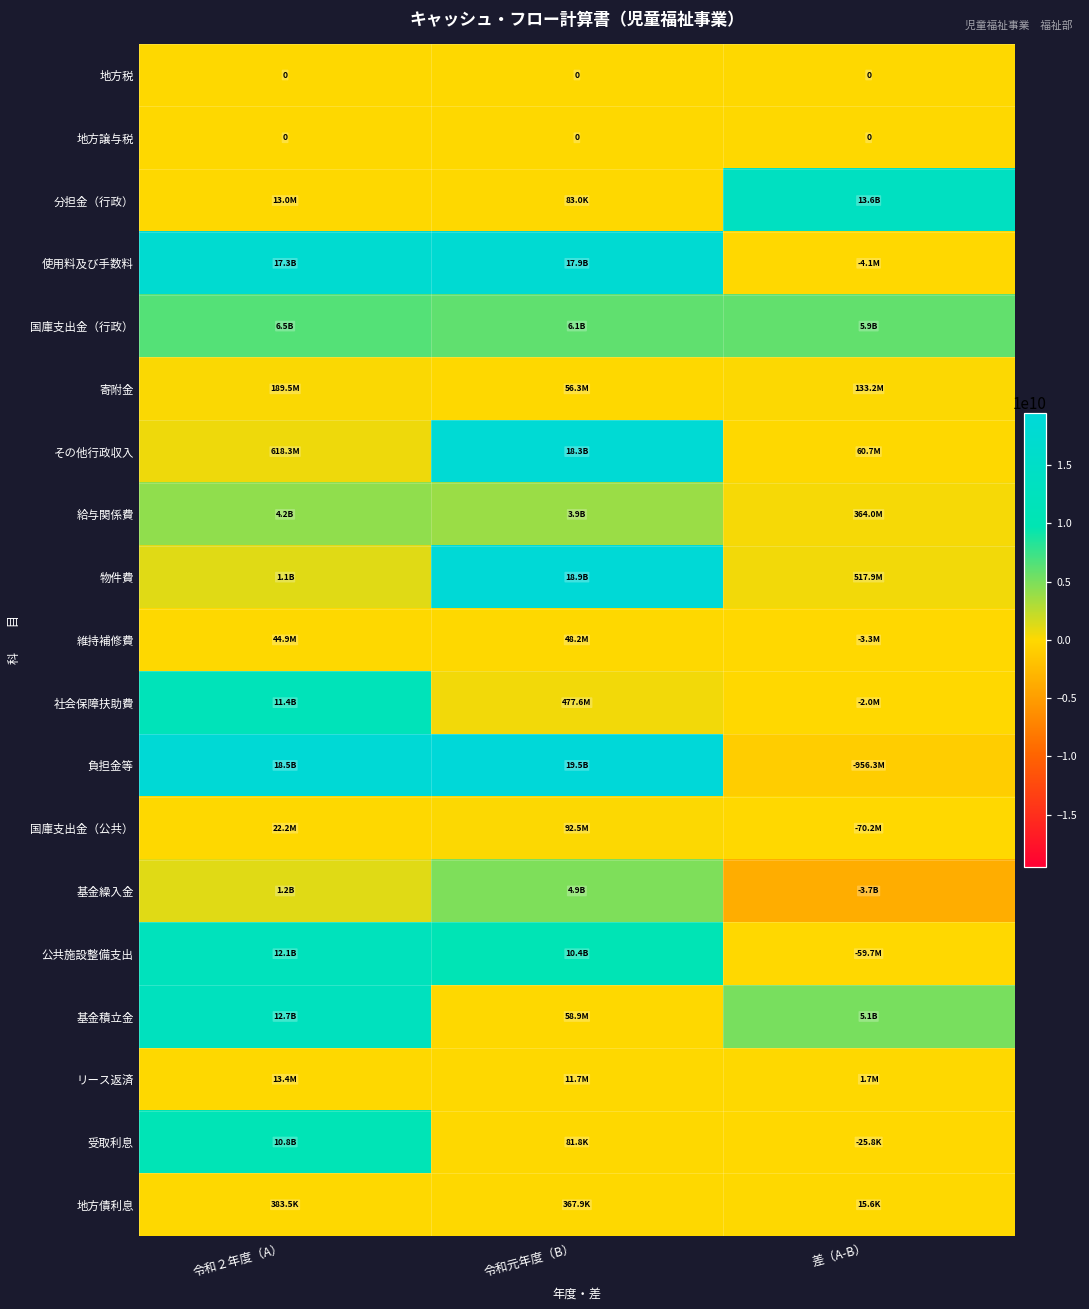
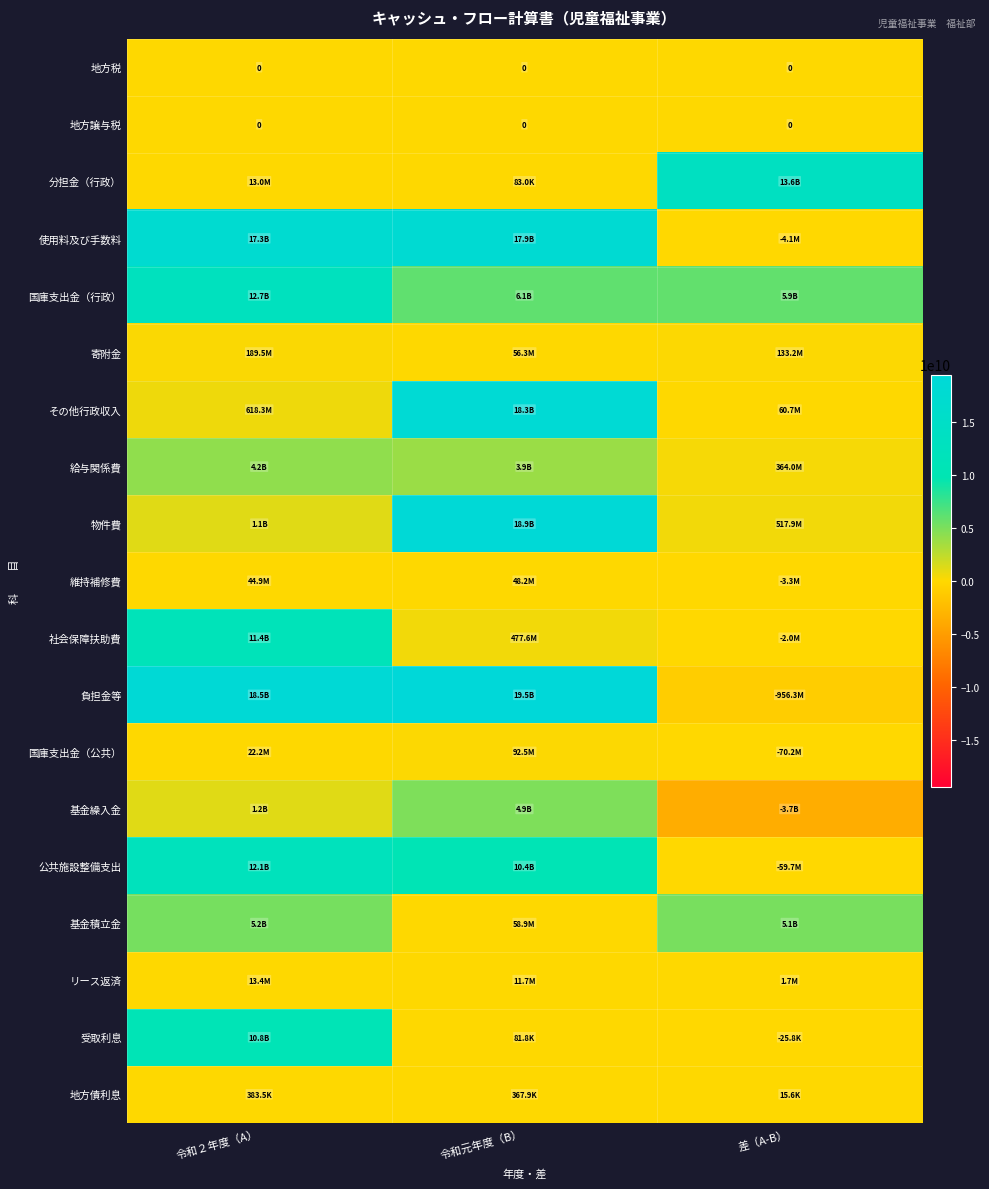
  {
    "国庫支出金（行政）": {
-     "令和２年度（A）": "6.5B"
+     "令和２年度（A）": "12.7B"
    },
    "基金積立金": {
-     "令和２年度（A）": "12.7B"
+     "令和２年度（A）": "5.2B"
    }
  }
